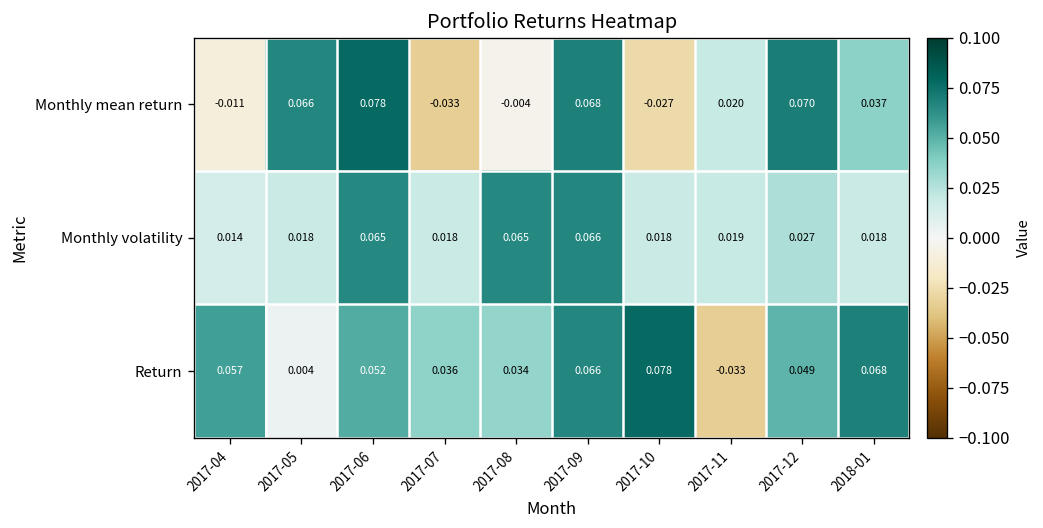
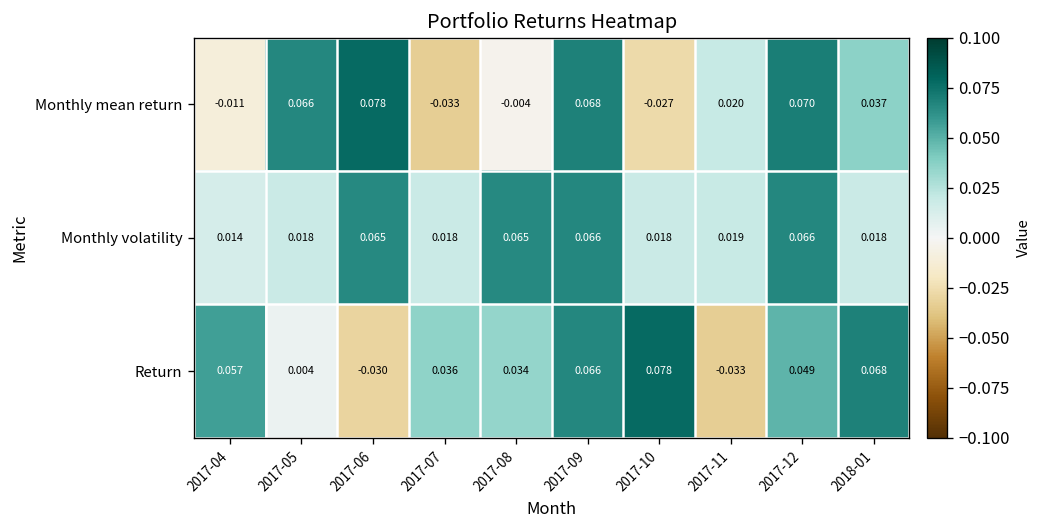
  {
    "Monthly mean return": {
      "2017-04": -0.011,
      "2017-05": 0.066,
      "2017-06": 0.078,
      "2017-07": -0.033,
      "2017-08": -0.004,
      "2017-09": 0.068,
      "2017-10": -0.027,
      "2017-11": 0.020,
      "2017-12": 0.070,
      "2018-01": 0.037
    },
    "Monthly volatility": {
      "2017-04": 0.014,
      "2017-05": 0.018,
      "2017-06": 0.065,
      "2017-07": 0.018,
      "2017-08": 0.065,
      "2017-09": 0.066,
      "2017-10": 0.018,
      "2017-11": 0.019,
-     "2017-12": 0.027,
+     "2017-12": 0.066,
      "2018-01": 0.018
    },
    "Return": {
      "2017-04": 0.057,
      "2017-05": 0.004,
-     "2017-06": 0.052,
+     "2017-06": -0.030,
      "2017-07": 0.036,
      "2017-08": 0.034,
      "2017-09": 0.066,
      "2017-10": 0.078,
      "2017-11": -0.033,
      "2017-12": 0.049,
      "2018-01": 0.068
    }
  }
